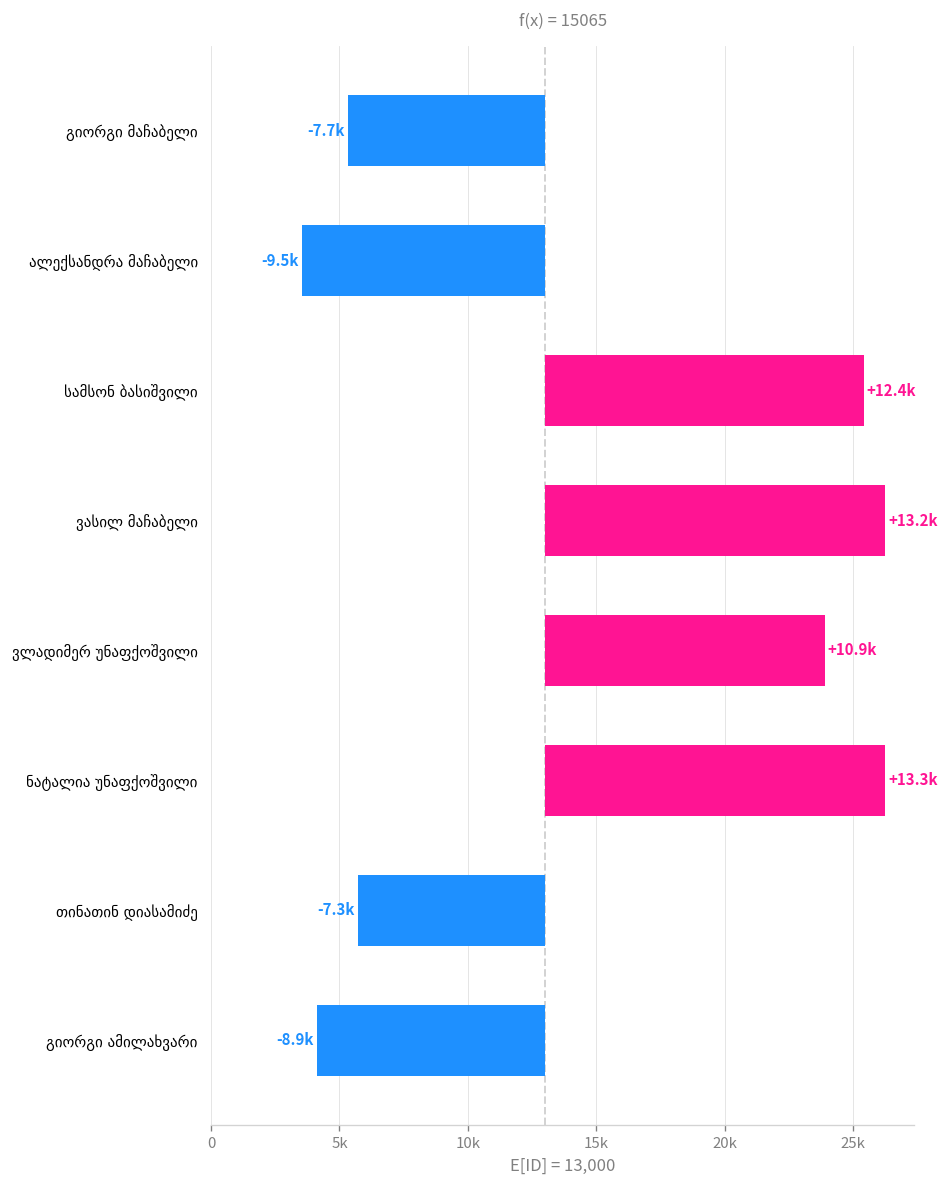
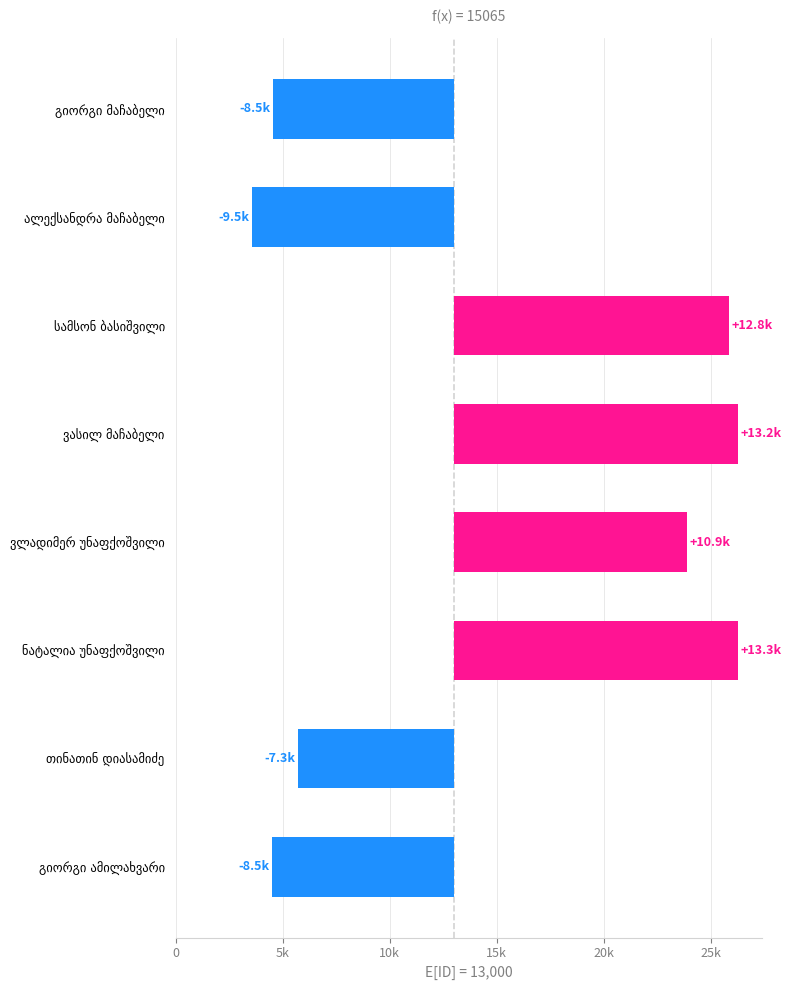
  {
-   "გიორგი მაჩაბელი": "-7.7k",
+   "გიორგი მაჩაბელი": "-8.5k",
    "ალექსანდრა მაჩაბელი": "-9.5k",
-   "სამსონ ბასიშვილი": "+12.4k",
+   "სამსონ ბასიშვილი": "+12.8k",
    "ვასილ მაჩაბელი": "+13.2k",
    "ვლადიმერ უნაფქოშვილი": "+10.9k",
    "ნატალია უნაფქოშვილი": "+13.3k",
    "თინათინ დიასამიძე": "-7.3k",
-   "გიორგი ამილახვარი": "-8.9k"
+   "გიორგი ამილახვარი": "-8.5k"
  }
